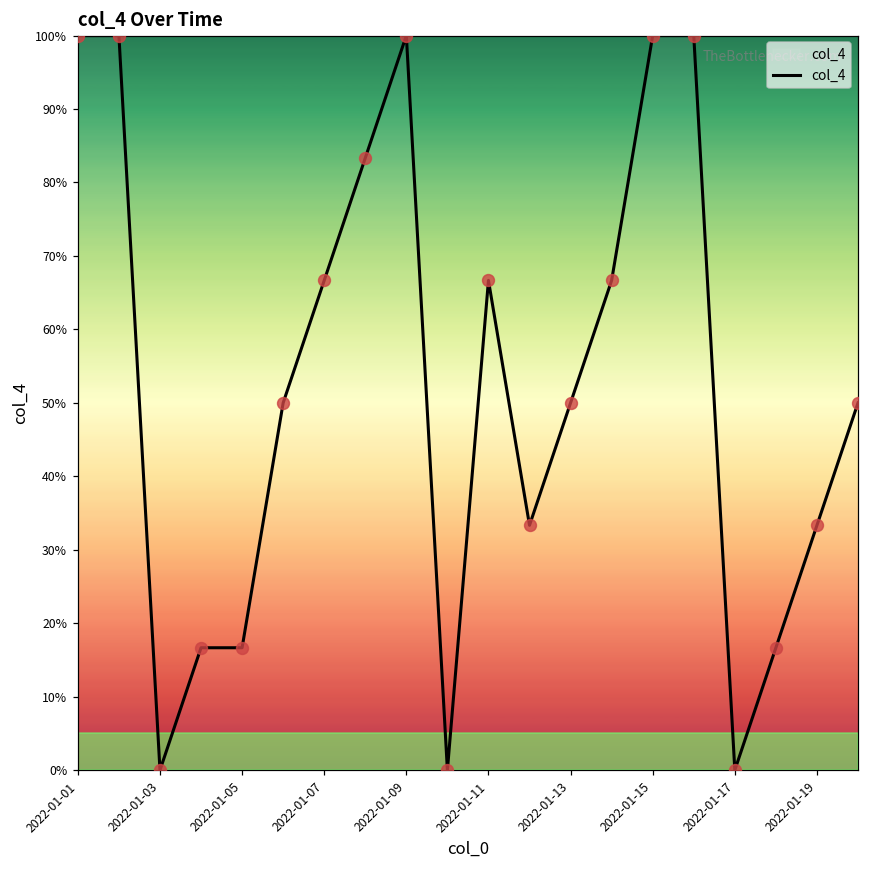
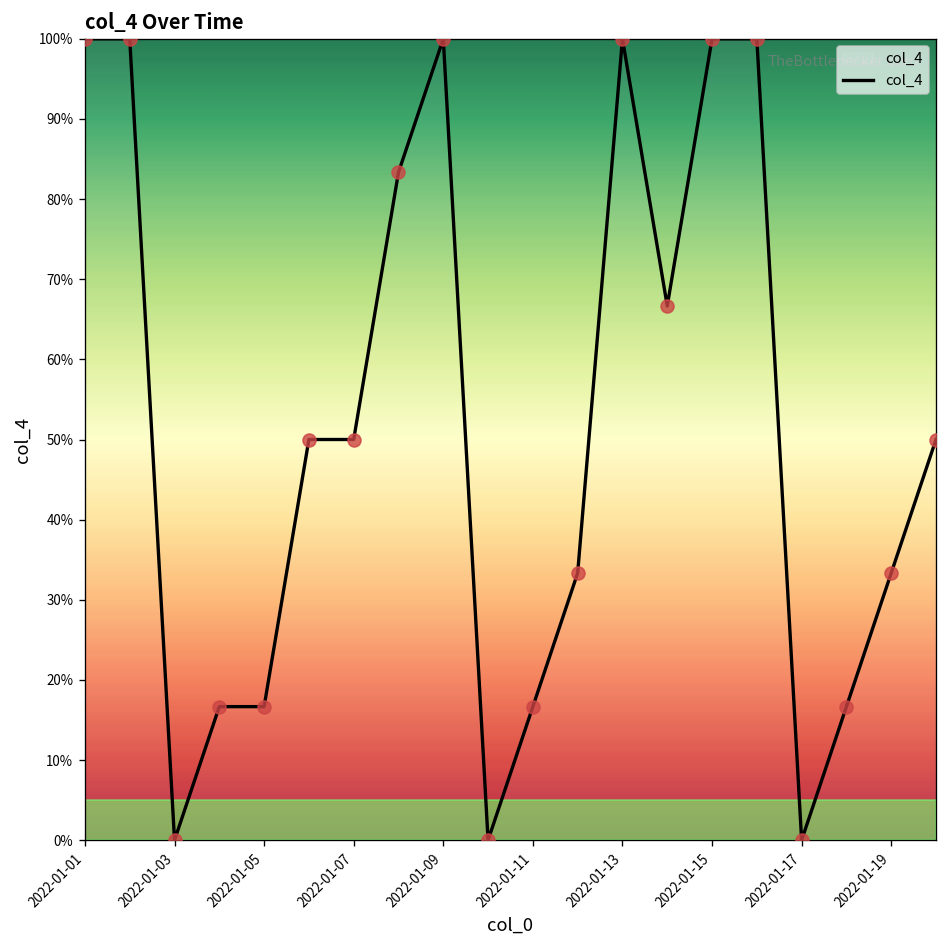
  {
    "2022-01-01": "100%",
    "2022-01-05": "17%",
-   "2022-01-07": "67%",
+   "2022-01-07": "50%",
    "2022-01-09": "100%",
-   "2022-01-11": "67%",
-   "2022-01-13": "50%",
+   "2022-01-11": "17%",
+   "2022-01-13": "100%",
    "2022-01-15": "100%",
    "2022-01-19": "33%"
  }
